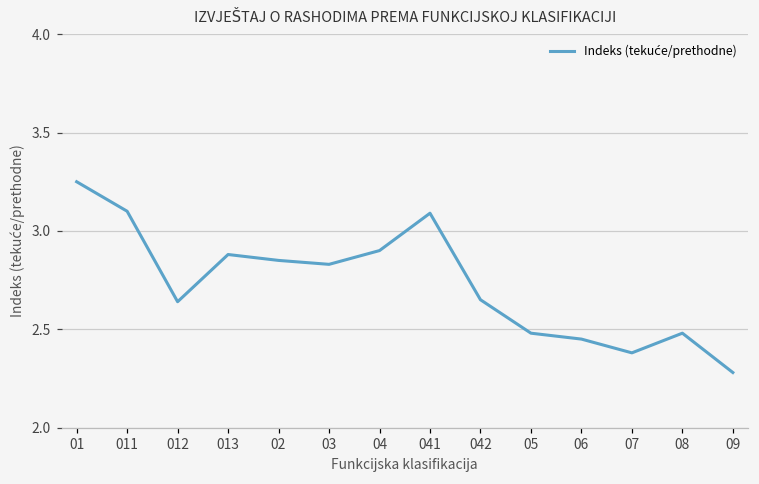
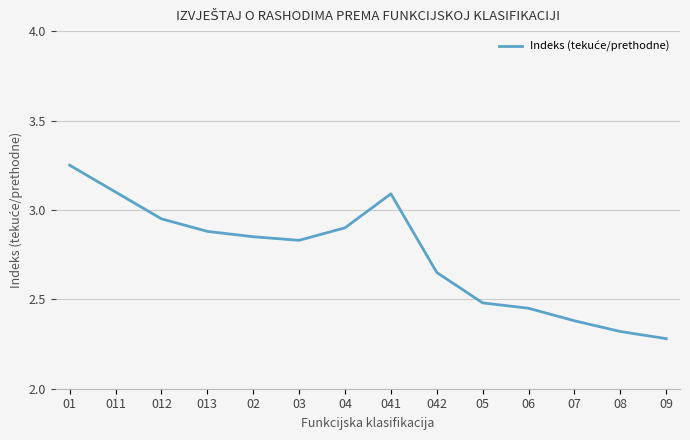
  {
    "01": 3.25,
    "011": 3.10,
-   "012": 2.64,
+   "012": 2.95,
    "013": 2.88,
    "02": 2.85,
    "03": 2.83,
    "04": 2.90,
    "041": 3.09,
    "042": 2.65,
    "05": 2.48,
    "06": 2.45,
    "07": 2.38,
-   "08": 2.48,
+   "08": 2.32,
    "09": 2.28
  }
